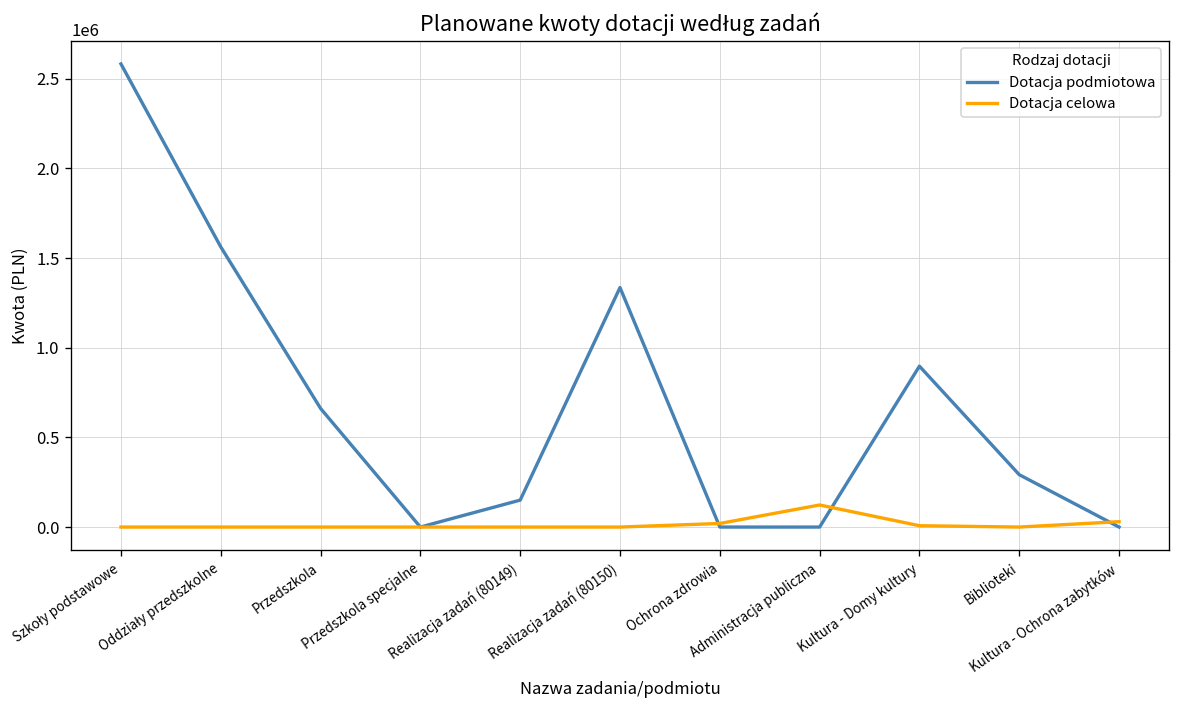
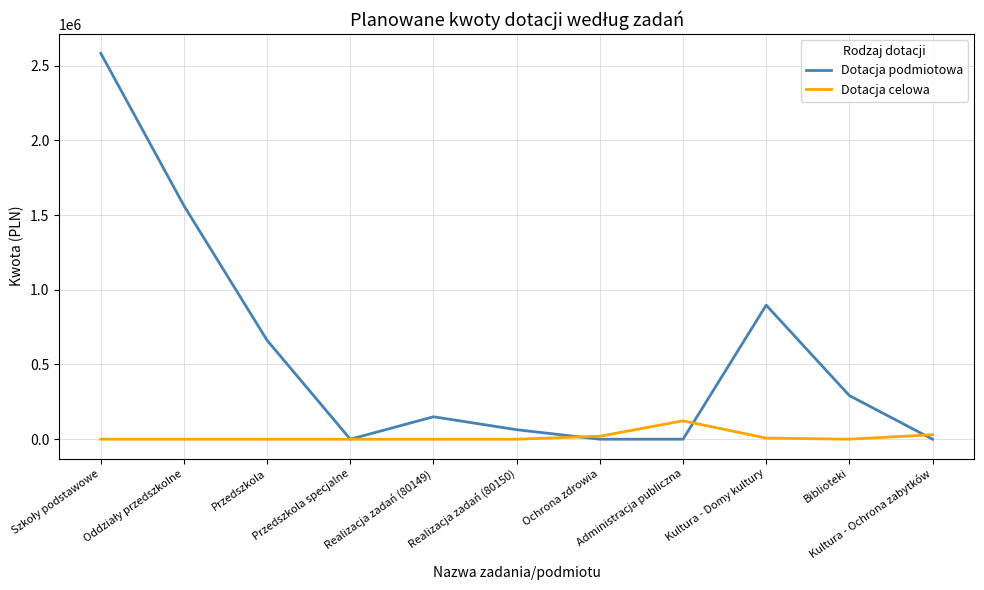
  {
    "Dotacja podmiotowa": {
      "Szkoły podstawowe": 2580000,
      "Oddziały przedszkolne": 1560000,
      "Przedszkola": 660000,
      "Realizacja zadań (80149)": 150000,
-     "Realizacja zadań (80150)": 1340000,
+     "Realizacja zadań (80150)": 60000,
      "Ochrona zdrowia": 0,
      "Administracja publiczna": 0,
      "Kultura - Domy kultury": 900000,
      "Biblioteki": 290000,
      "Kultura - Ochrona zabytków": 0
    },
    "Dotacja celowa": {
      "Szkoły podstawowe": 0,
      "Oddziały przedszkolne": 0,
      "Przedszkola": 0,
      "Realizacja zadań (80149)": 0,
      "Realizacja zadań (80150)": 0,
      "Ochrona zdrowia": 20000,
      "Administracja publiczna": 120000,
      "Kultura - Domy kultury": 10000,
      "Biblioteki": 0,
      "Kultura - Ochrona zabytków": 30000
    }
  }
